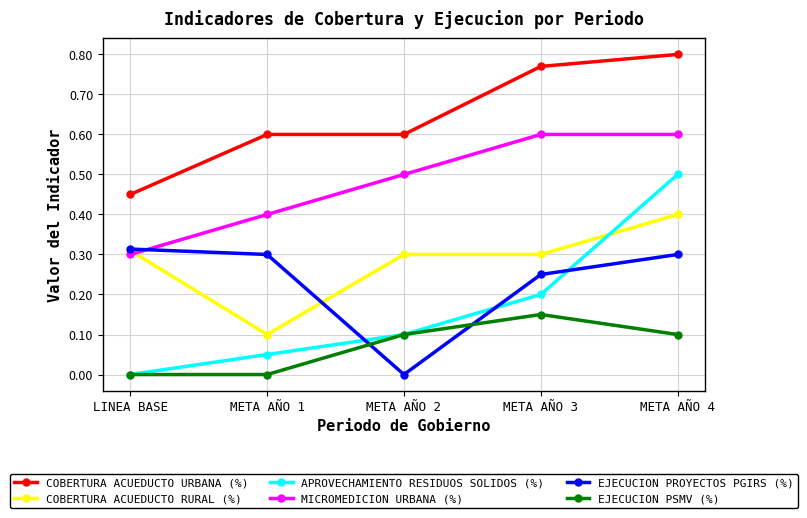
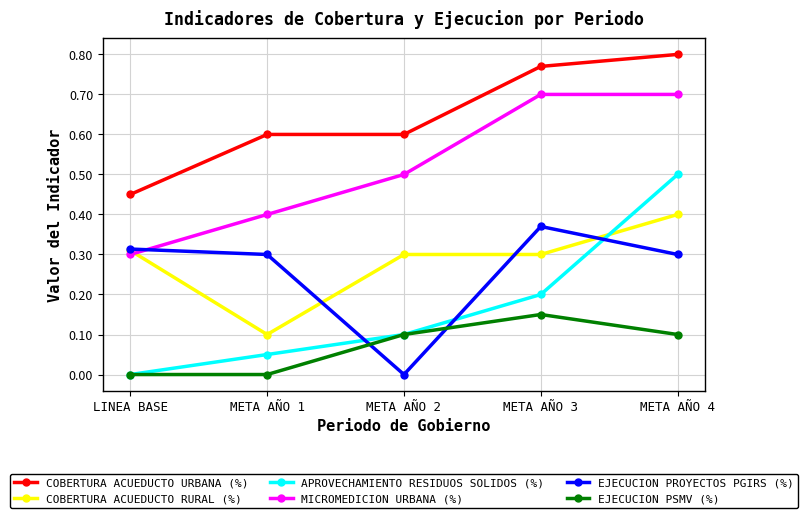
  {
    "COBERTURA ACUEDUCTO URBANA (%)": {
      "LINEA BASE": 0.45,
      "META AÑO 1": 0.60,
      "META AÑO 2": 0.60,
      "META AÑO 3": 0.77,
      "META AÑO 4": 0.80
    },
    "COBERTURA ACUEDUCTO RURAL (%)": {
      "META AÑO 1": 0.10,
      "META AÑO 2": 0.30,
      "META AÑO 3": 0.30,
      "META AÑO 4": 0.40
    },
    "APROVECHAMIENTO RESIDUOS SOLIDOS (%)": {
      "META AÑO 1": 0.05,
      "META AÑO 3": 0.20,
      "META AÑO 4": 0.50
    },
    "MICROMEDICION URBANA (%)": {
      "LINEA BASE": 0.3,
      "META AÑO 1": 0.4,
      "META AÑO 2": 0.5,
-     "META AÑO 3": 0.6,
-     "META AÑO 4": 0.6
+     "META AÑO 3": 0.7,
+     "META AÑO 4": 0.7
    },
    "EJECUCION PROYECTOS PGIRS (%)": {
      "META AÑO 1": 0.30,
      "META AÑO 2": 0.00,
-     "META AÑO 3": 0.25,
+     "META AÑO 3": 0.37,
      "META AÑO 4": 0.30
    },
    "EJECUCION PSMV (%)": {
      "META AÑO 1": 0.00,
      "META AÑO 3": 0.15,
      "META AÑO 4": 0.10
    }
  }
